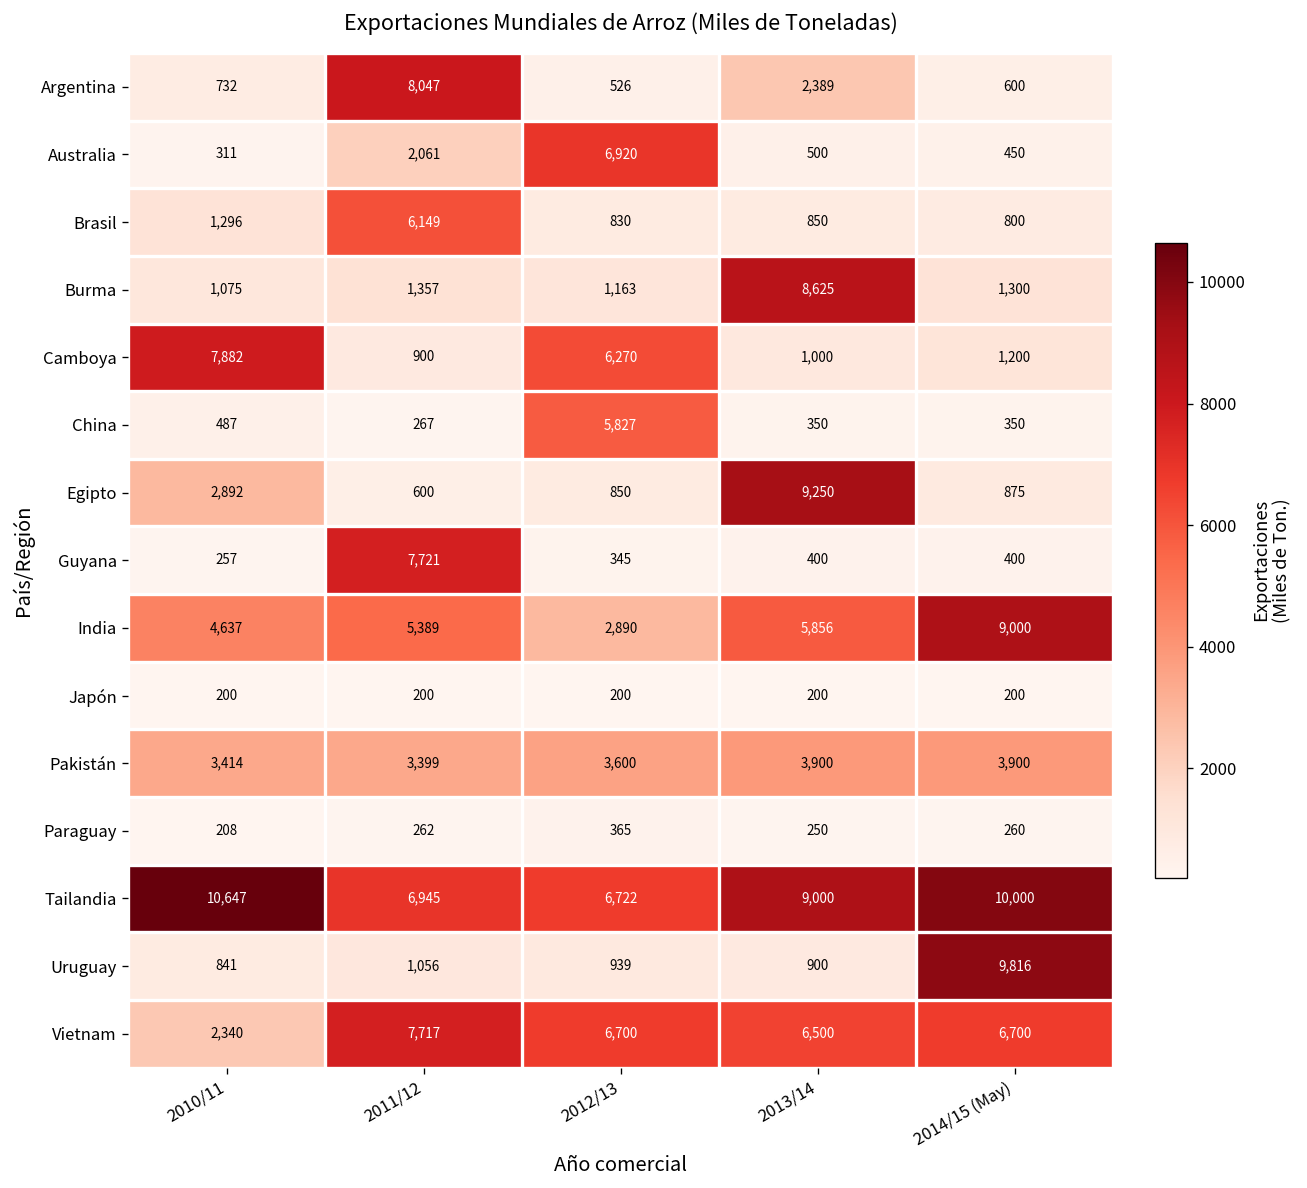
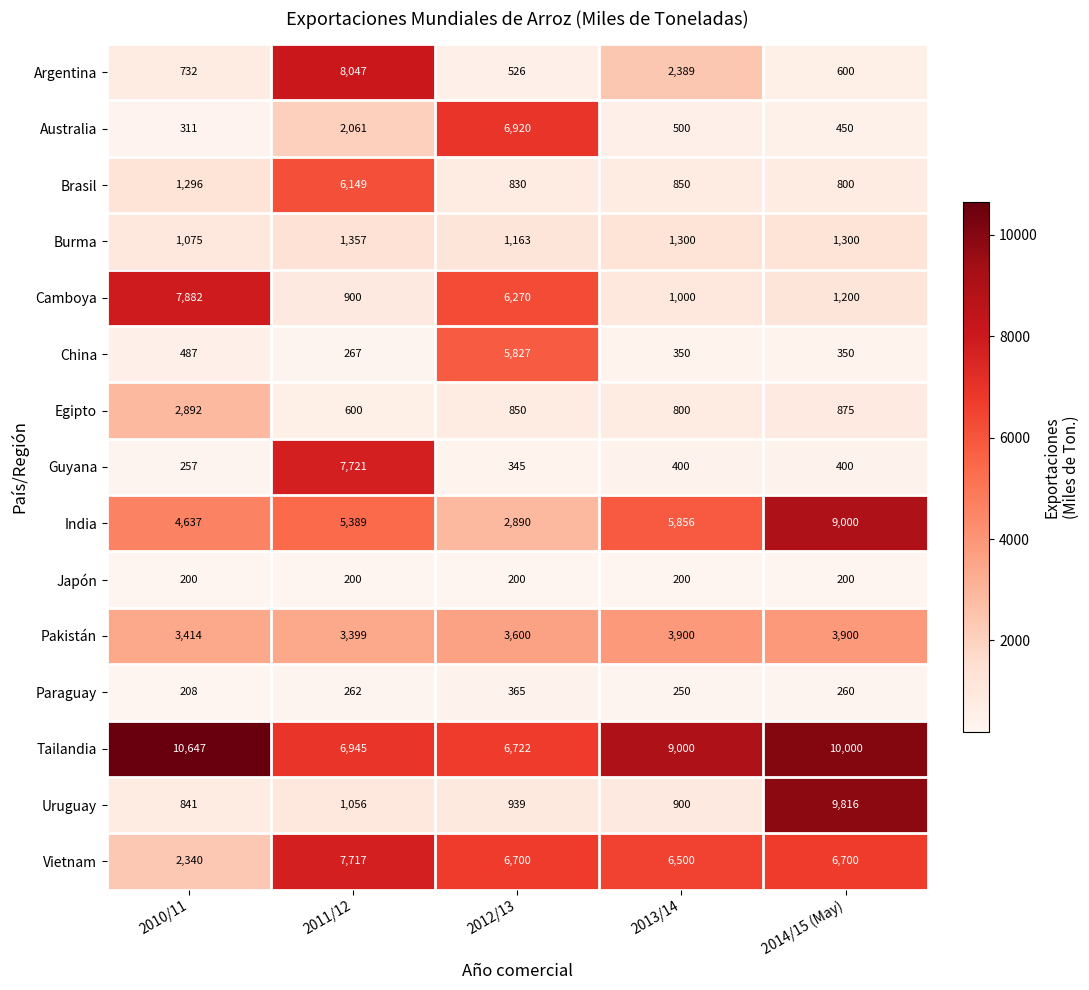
  {
    "Argentina": {
      "2010/11": "732",
      "2011/12": "8,047",
      "2012/13": "526",
      "2013/14": "2,389",
      "2014/15 (May)": "600"
    },
    "Australia": {
      "2010/11": "311",
      "2011/12": "2,061",
      "2012/13": "6,920",
      "2013/14": "500",
      "2014/15 (May)": "450"
    },
    "Brasil": {
      "2010/11": "1,296",
      "2011/12": "6,149",
      "2012/13": "830",
      "2013/14": "850",
      "2014/15 (May)": "800"
    },
    "Burma": {
      "2010/11": "1,075",
      "2011/12": "1,357",
      "2012/13": "1,163",
-     "2013/14": "8,625",
+     "2013/14": "1,300",
      "2014/15 (May)": "1,300"
    },
    "Camboya": {
      "2010/11": "7,882",
      "2011/12": "900",
      "2012/13": "6,270",
      "2013/14": "1,000",
      "2014/15 (May)": "1,200"
    },
    "China": {
      "2010/11": "487",
      "2011/12": "267",
      "2012/13": "5,827",
      "2013/14": "350",
      "2014/15 (May)": "350"
    },
    "Egipto": {
      "2010/11": "2,892",
      "2011/12": "600",
      "2012/13": "850",
-     "2013/14": "9,250",
+     "2013/14": "800",
      "2014/15 (May)": "875"
    },
    "Guyana": {
      "2010/11": "257",
      "2011/12": "7,721",
      "2012/13": "345",
      "2013/14": "400",
      "2014/15 (May)": "400"
    },
    "India": {
      "2010/11": "4,637",
      "2011/12": "5,389",
      "2012/13": "2,890",
      "2013/14": "5,856",
      "2014/15 (May)": "9,000"
    },
    "Japón": {
      "2010/11": "200",
      "2011/12": "200",
      "2012/13": "200",
      "2013/14": "200",
      "2014/15 (May)": "200"
    },
    "Pakistán": {
      "2010/11": "3,414",
      "2011/12": "3,399",
      "2012/13": "3,600",
      "2013/14": "3,900",
      "2014/15 (May)": "3,900"
    },
    "Paraguay": {
      "2010/11": "208",
      "2011/12": "262",
      "2012/13": "365",
      "2013/14": "250",
      "2014/15 (May)": "260"
    },
    "Tailandia": {
      "2010/11": "10,647",
      "2011/12": "6,945",
      "2012/13": "6,722",
      "2013/14": "9,000",
      "2014/15 (May)": "10,000"
    },
    "Uruguay": {
      "2010/11": "841",
      "2011/12": "1,056",
      "2012/13": "939",
      "2013/14": "900",
      "2014/15 (May)": "9,816"
    },
    "Vietnam": {
      "2010/11": "2,340",
      "2011/12": "7,717",
      "2012/13": "6,700",
      "2013/14": "6,500",
      "2014/15 (May)": "6,700"
    }
  }
